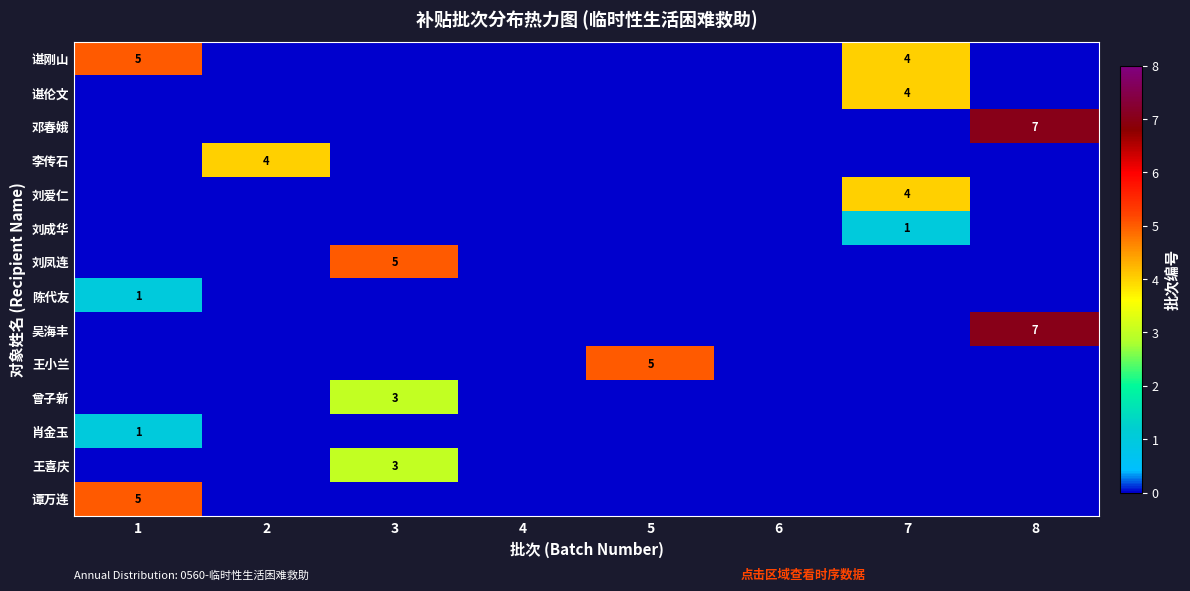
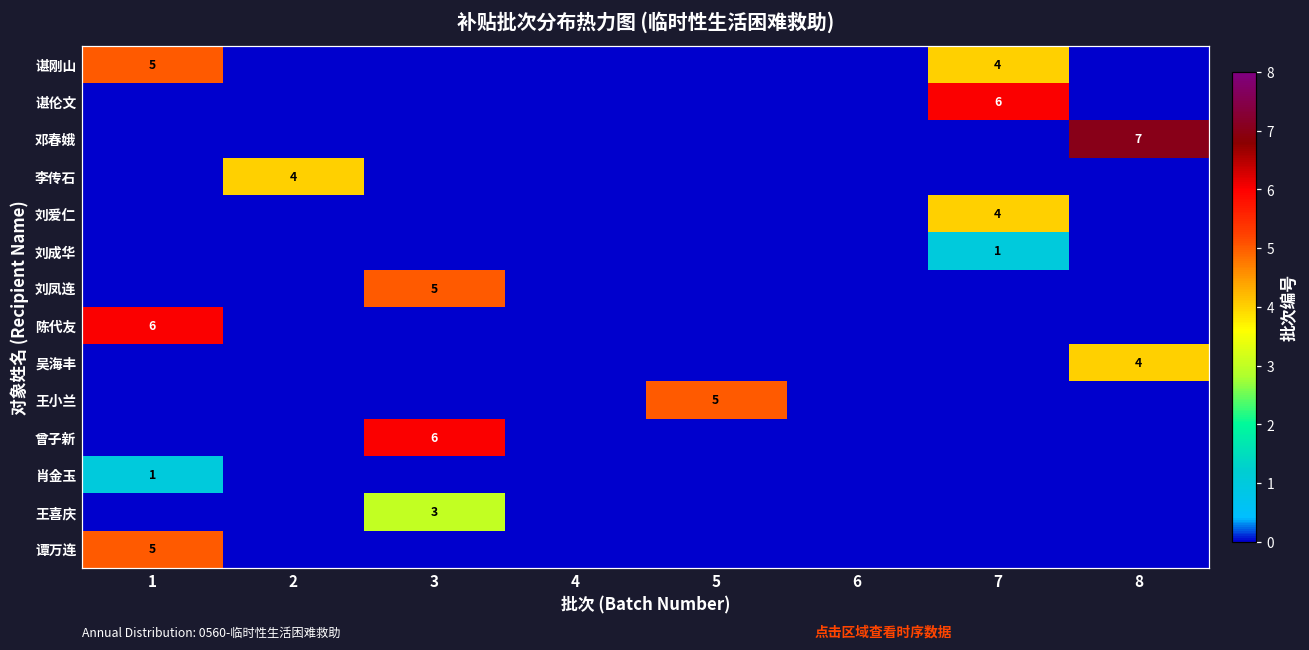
  {
    "谌刚山": {
      "1": 5,
      "7": 4
    },
    "谌伦文": {
-     "7": 4
+     "7": 6
    },
    "邓春娥": {
      "8": 7
    },
    "李传石": {
      "2": 4
    },
    "刘爱仁": {
      "7": 4
    },
    "刘成华": {
      "7": 1
    },
    "刘凤连": {
      "3": 5
    },
    "陈代友": {
-     "1": 1
+     "1": 6
    },
    "吴海丰": {
-     "8": 7
+     "8": 4
    },
    "王小兰": {
      "5": 5
    },
    "曾子新": {
-     "3": 3
+     "3": 6
    },
    "肖金玉": {
      "1": 1
    },
    "王喜庆": {
      "3": 3
    },
    "谭万连": {
      "1": 5
    }
  }
